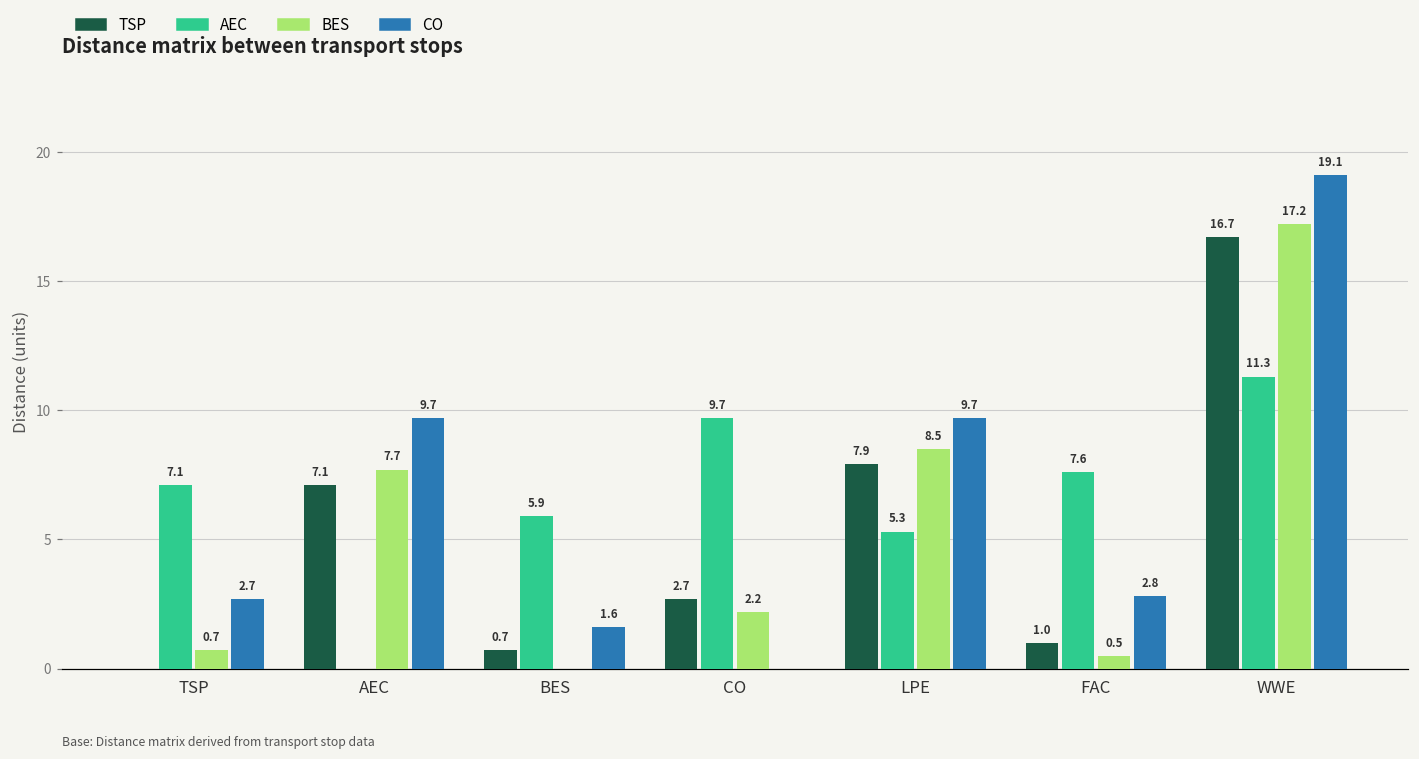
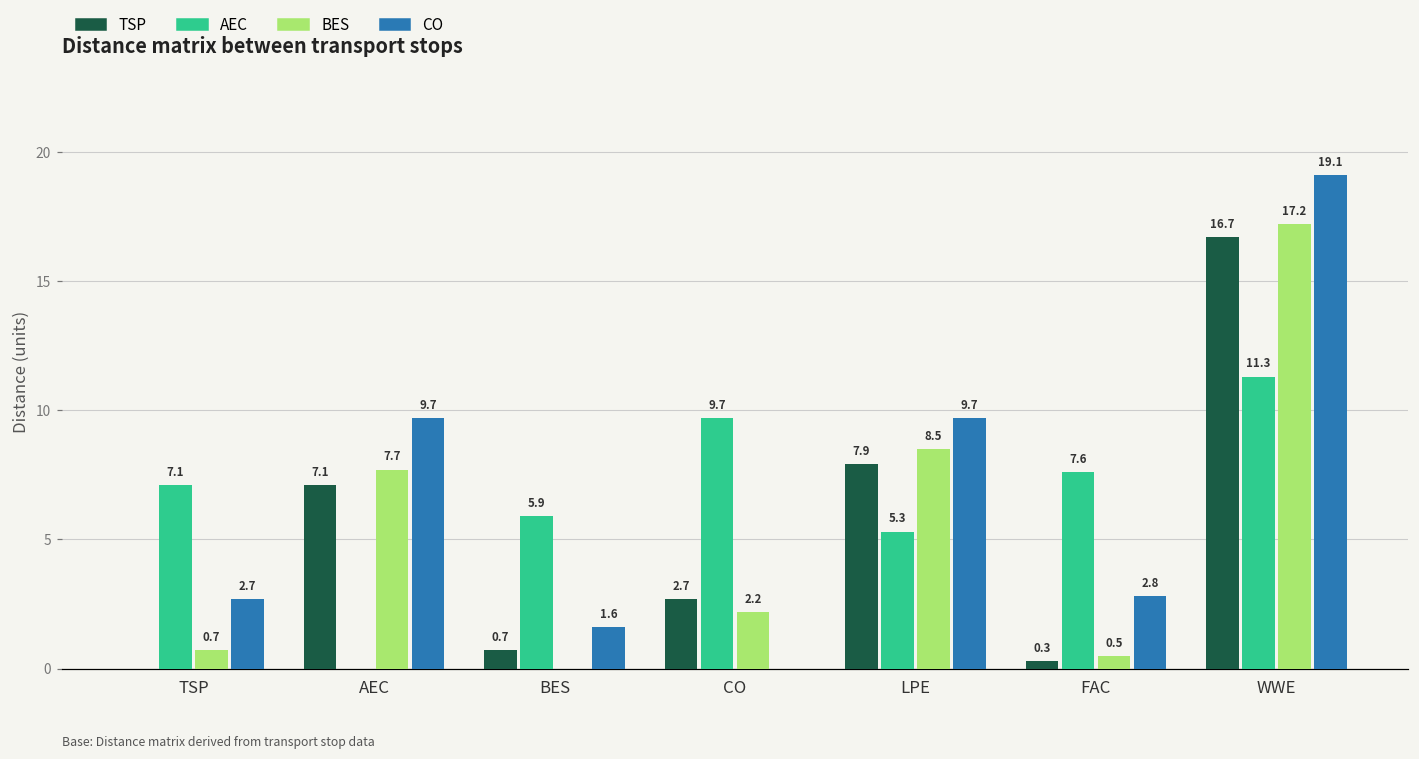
  {
    "TSP": {
      "AEC": 7.1,
      "BES": 0.7,
      "CO": 2.7,
      "LPE": 7.9,
-     "FAC": 1.0,
+     "FAC": 0.3,
      "WWE": 16.7
    },
    "AEC": {
      "TSP": 7.1,
      "BES": 5.9,
      "CO": 9.7,
      "LPE": 5.3,
      "FAC": 7.6,
      "WWE": 11.3
    },
    "BES": {
      "TSP": 0.7,
      "AEC": 7.7,
      "CO": 2.2,
      "LPE": 8.5,
      "FAC": 0.5,
      "WWE": 17.2
    },
    "CO": {
      "TSP": 2.7,
      "AEC": 9.7,
      "BES": 1.6,
      "LPE": 9.7,
      "FAC": 2.8,
      "WWE": 19.1
    }
  }
